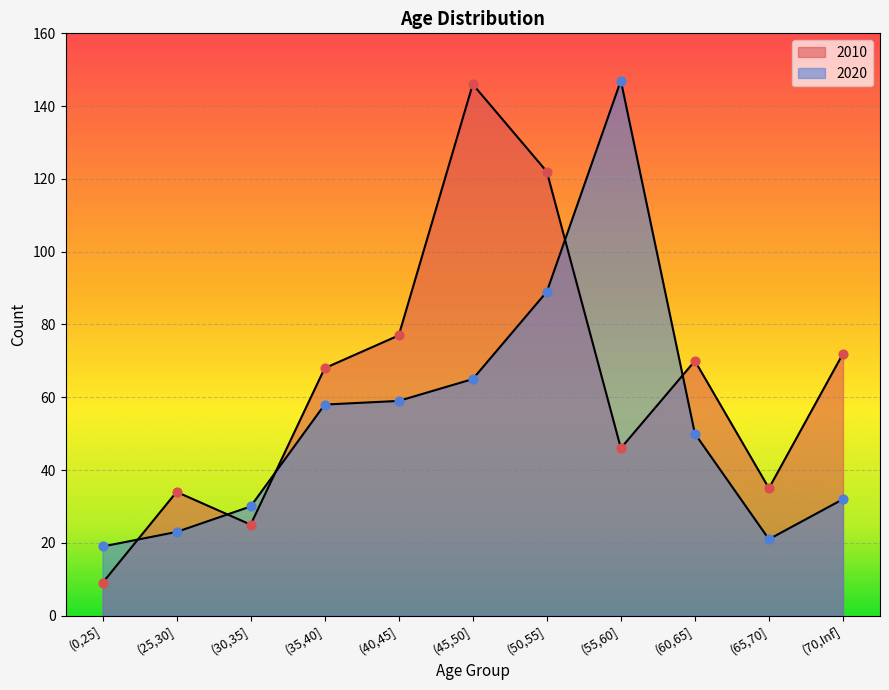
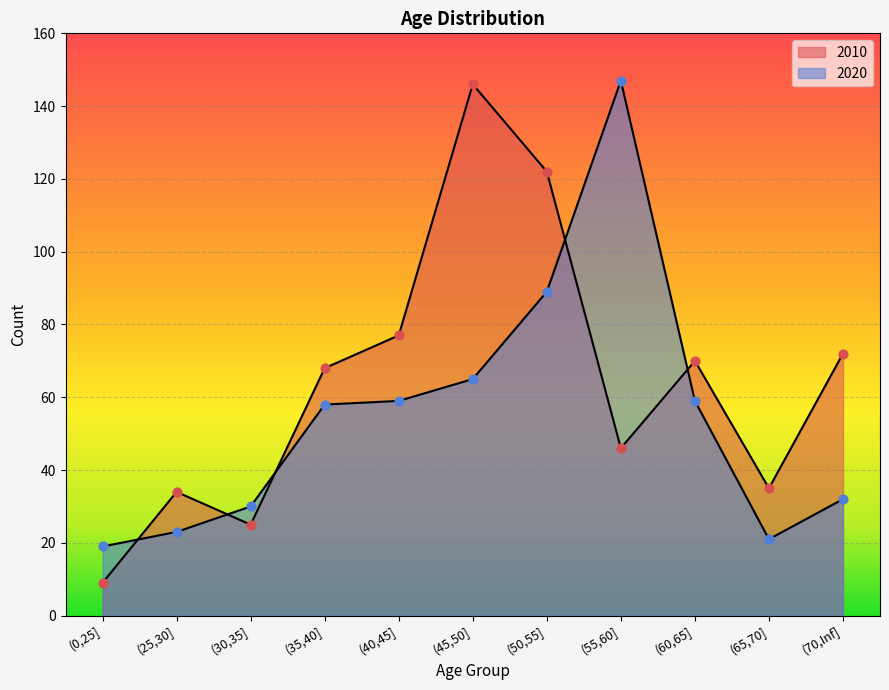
  {
    "2010": {
      "(0,25]": 9,
      "(25,30]": 34,
      "(30,35]": 25,
      "(35,40]": 68,
      "(40,45]": 77,
      "(45,50]": 146,
      "(50,55]": 122,
      "(55,60]": 46,
      "(60,65]": 70,
      "(65,70]": 35,
      "(70,Inf]": 72
    },
    "2020": {
      "(0,25]": 19,
      "(25,30]": 23,
      "(30,35]": 30,
      "(35,40]": 58,
      "(40,45]": 59,
      "(45,50]": 65,
      "(50,55]": 89,
      "(55,60]": 147,
-     "(60,65]": 50,
+     "(60,65]": 59,
      "(65,70]": 21,
      "(70,Inf]": 32
    }
  }
